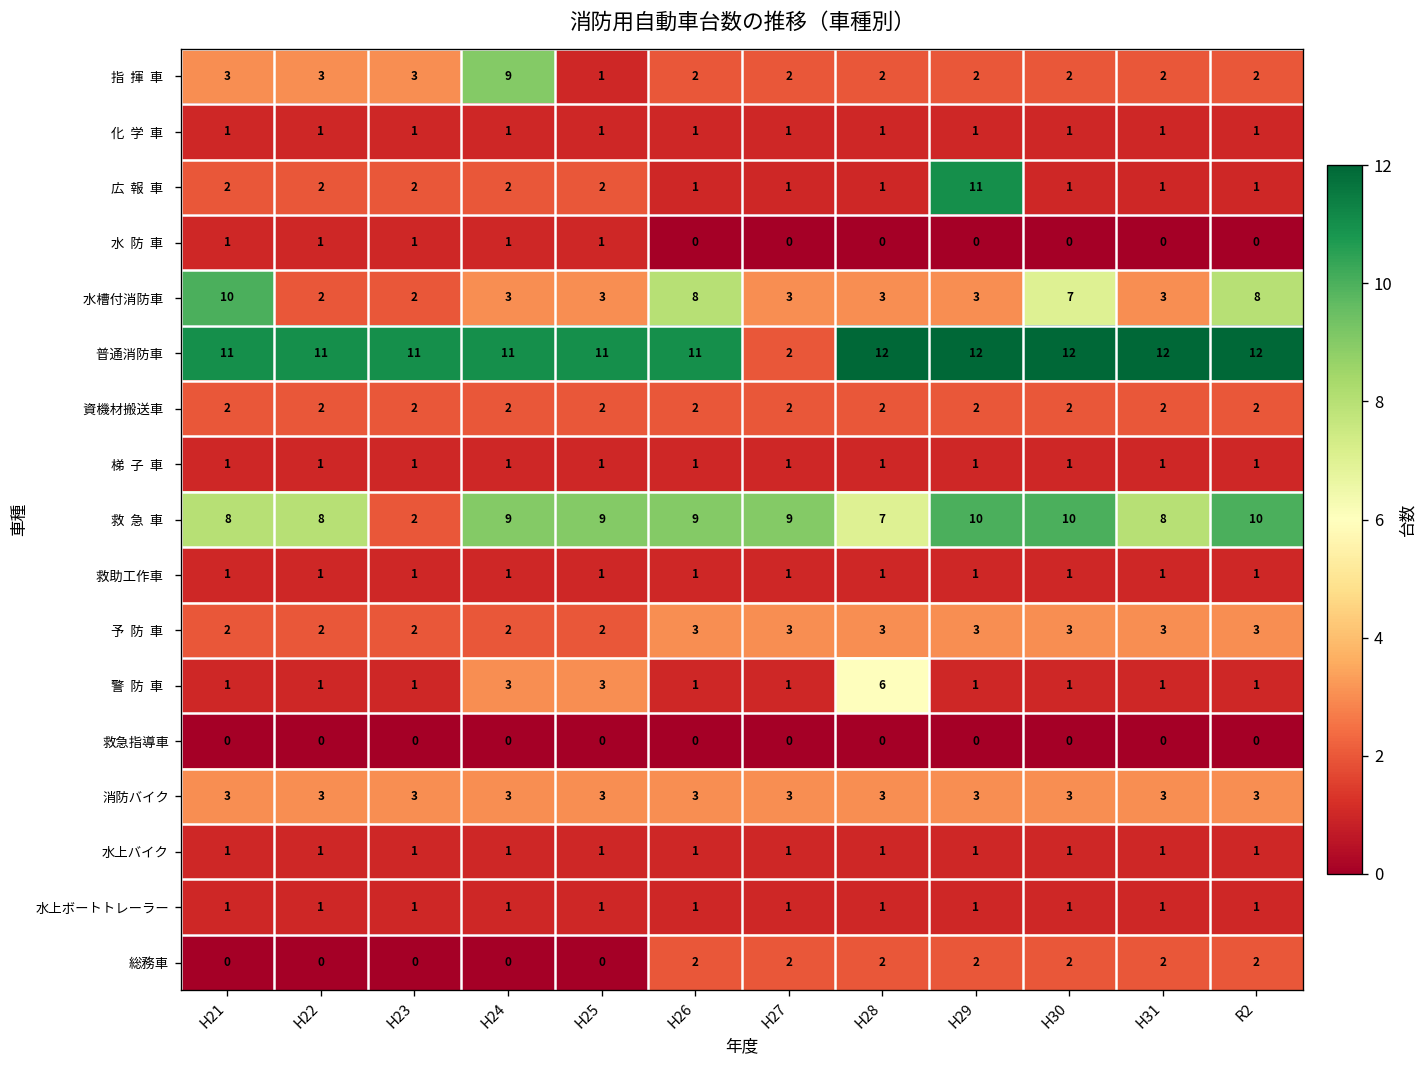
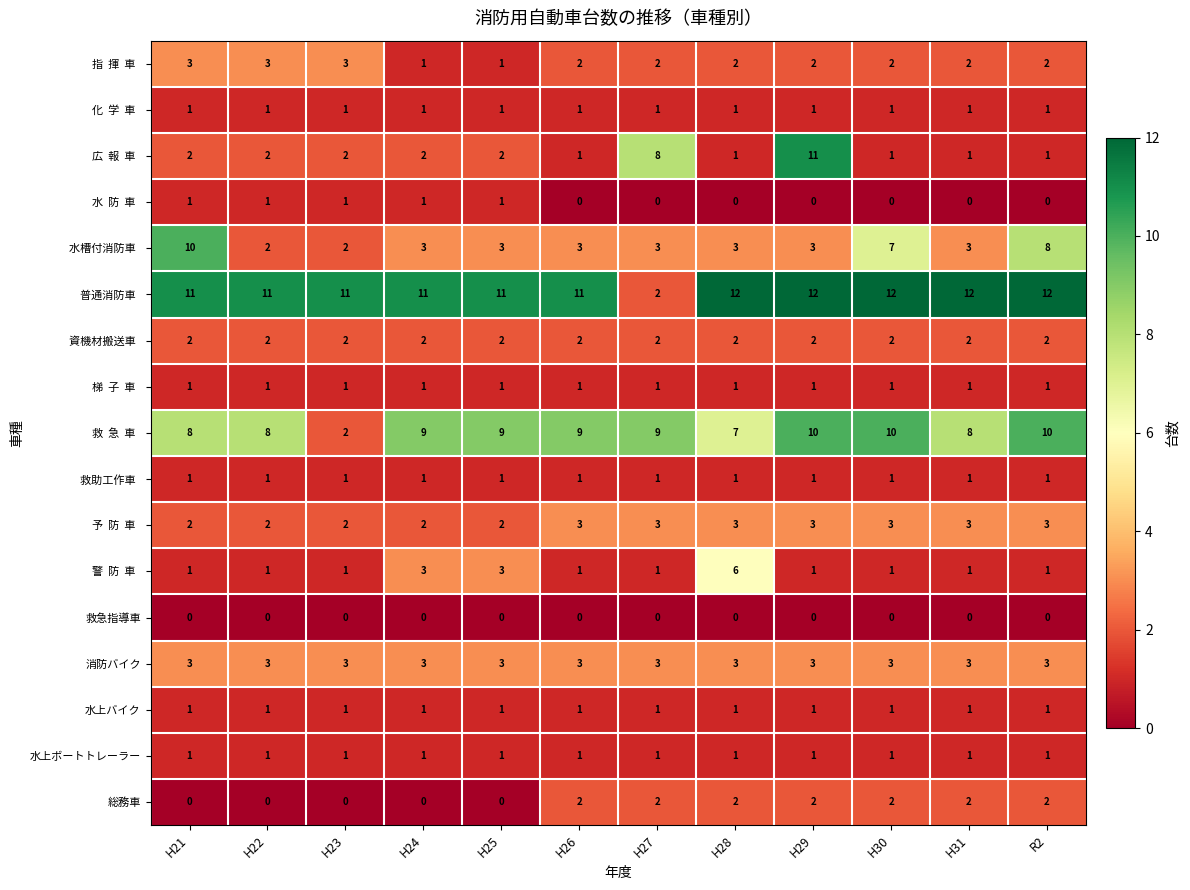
  {
    "指 揮 車": {
      "H21": 3,
      "H22": 3,
      "H23": 3,
-     "H24": 9,
+     "H24": 1,
      "H25": 1,
      "H26": 2,
      "H27": 2,
      "H28": 2,
      "H29": 2,
      "H30": 2,
      "H31": 2,
      "R2": 2
    },
    "広 報 車": {
      "H21": 2,
      "H22": 2,
      "H23": 2,
      "H24": 2,
      "H25": 2,
      "H26": 1,
-     "H27": 1,
+     "H27": 8,
      "H28": 1,
      "H29": 11,
      "H30": 1,
      "H31": 1,
      "R2": 1
    },
    "水槽付消防車": {
      "H21": 10,
      "H22": 2,
      "H23": 2,
      "H24": 3,
      "H25": 3,
-     "H26": 8,
+     "H26": 3,
      "H27": 3,
      "H28": 3,
      "H29": 3,
      "H30": 7,
      "H31": 3,
      "R2": 8
    }
  }
